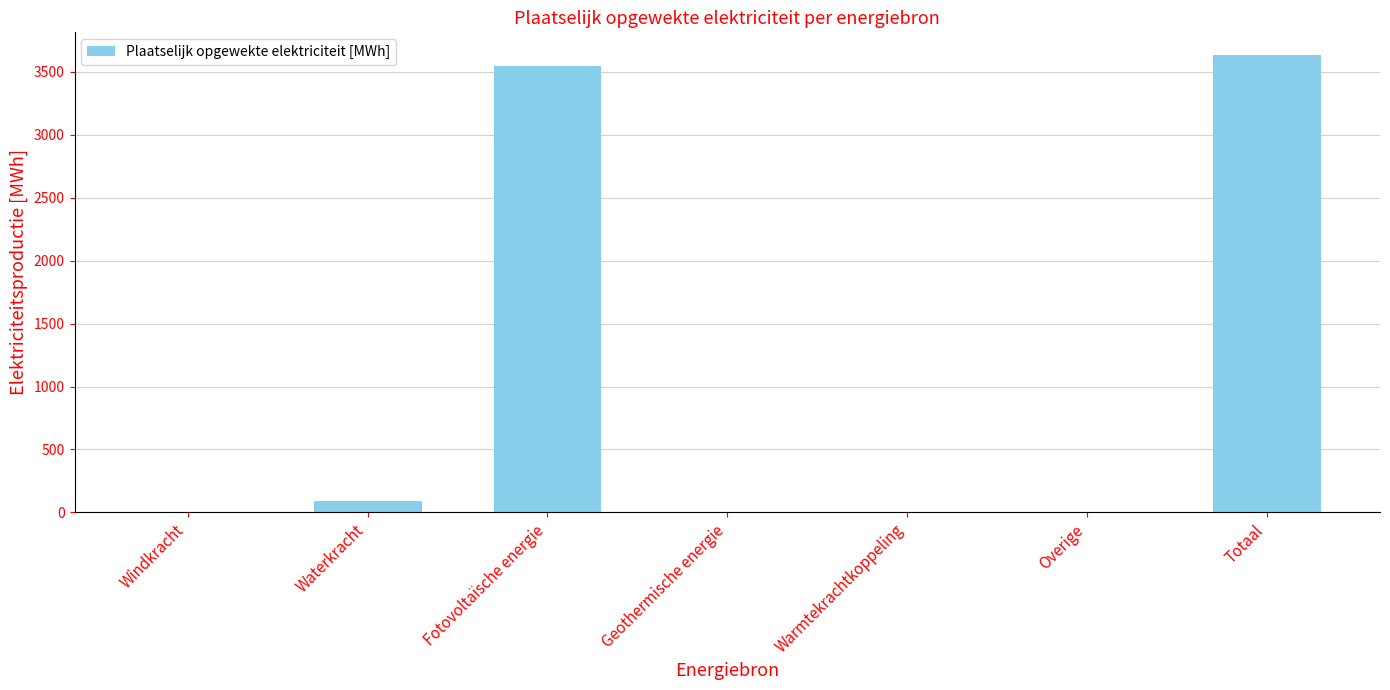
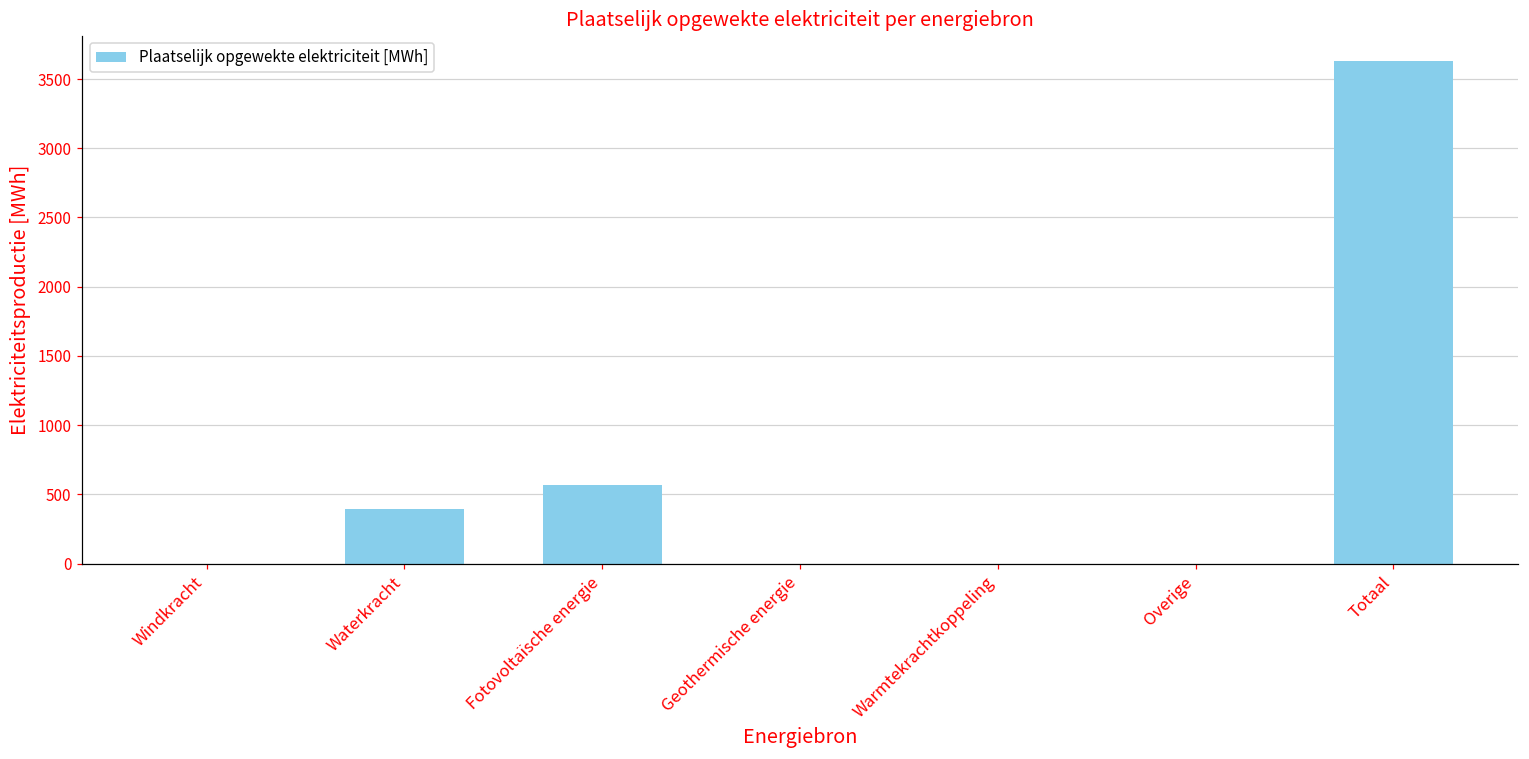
  {
    "Windkracht": 0,
-   "Waterkracht": 90,
-   "Fotovoltaïsche energie": 3550,
+   "Waterkracht": 390,
+   "Fotovoltaïsche energie": 570,
    "Geothermische energie": 0,
    "Warmtekrachtkoppeling": 0,
    "Overige": 0,
    "Totaal": 3630
  }
